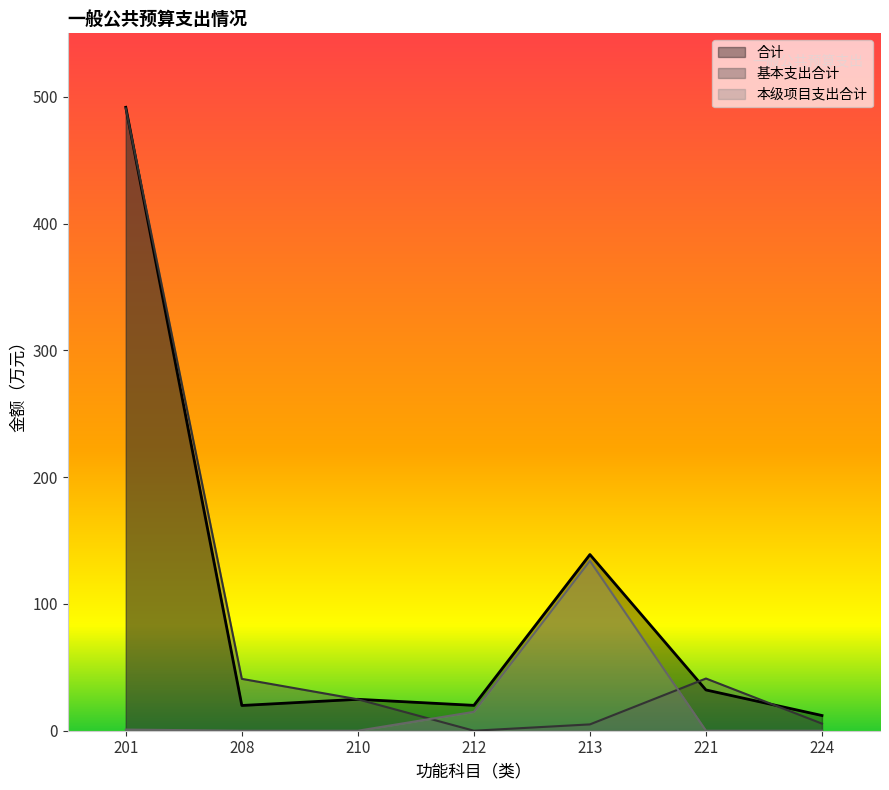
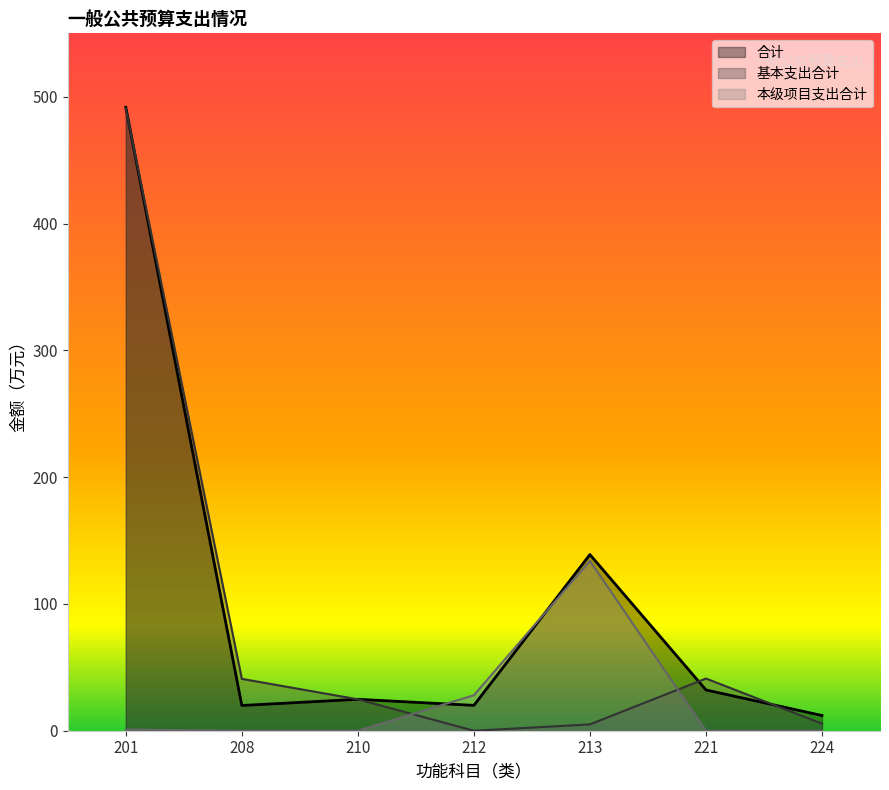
  {
    "合计": {
      "208": 20,
      "212": 20,
      "213": 139,
      "221": 32,
      "224": 12
    },
    "基本支出合计": {
      "208": 41,
      "212": 0,
      "213": 5,
      "221": 41,
      "224": 6
    },
    "本级项目支出合计": {
      "201": 1,
      "208": 0,
      "210": 0,
-     "212": 15,
+     "212": 28,
      "213": 134,
      "221": 0,
      "224": 0
    }
  }
